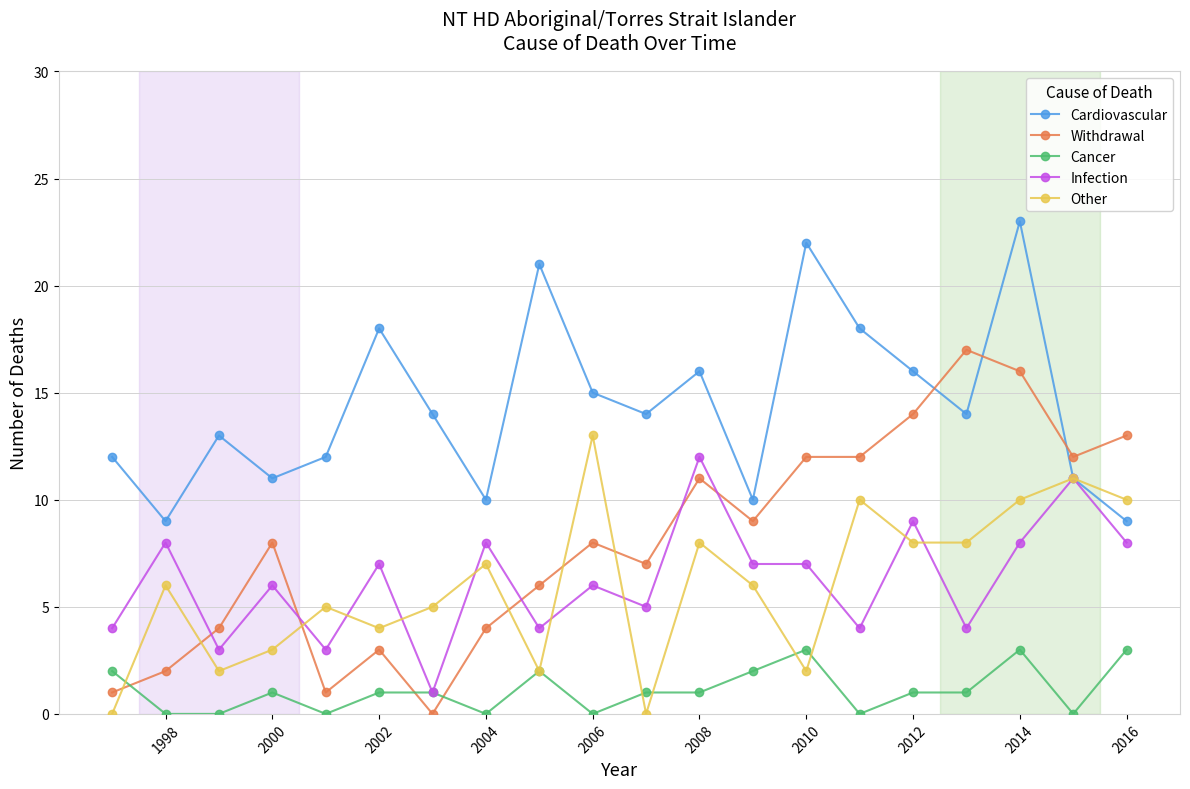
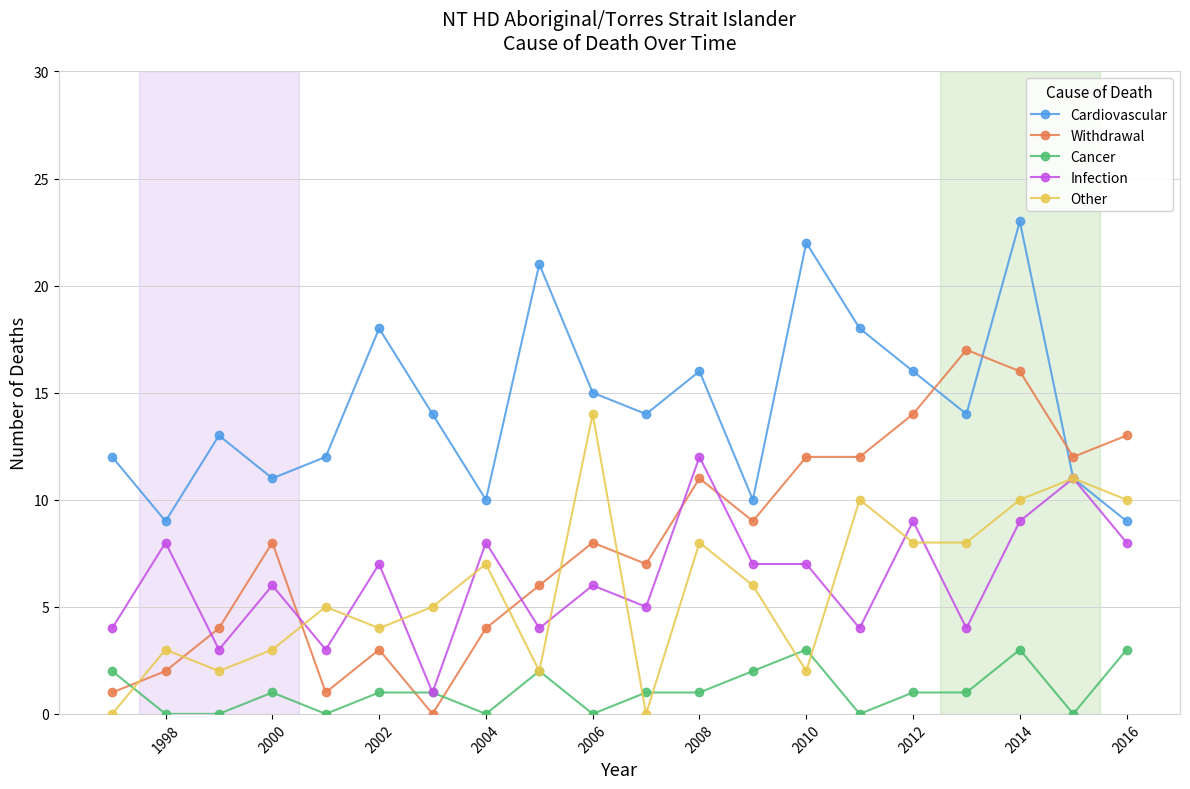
  {
    "Cardiovascular": {
      "1998": 9,
      "2000": 11,
      "2002": 18,
      "2004": 10,
      "2006": 15,
      "2008": 16,
      "2010": 22,
      "2012": 16,
      "2014": 23,
      "2016": 9
    },
    "Withdrawal": {
      "1998": 2,
      "2000": 8,
      "2002": 3,
      "2004": 4,
      "2006": 8,
      "2008": 11,
      "2010": 12,
      "2012": 14,
      "2014": 16,
      "2016": 13
    },
    "Cancer": {
      "1998": 0,
      "2000": 1,
      "2002": 1,
      "2004": 0,
      "2006": 0,
      "2008": 1,
      "2010": 3,
      "2012": 1,
      "2014": 3,
      "2016": 3
    },
    "Infection": {
      "1998": 8,
      "2000": 6,
      "2002": 7,
      "2004": 8,
      "2006": 6,
      "2008": 12,
      "2010": 7,
      "2012": 9,
-     "2014": 8,
+     "2014": 9,
      "2016": 8
    },
    "Other": {
-     "1998": 6,
+     "1998": 3,
      "2000": 3,
      "2002": 4,
      "2004": 7,
-     "2006": 13,
+     "2006": 14,
      "2008": 8,
      "2010": 2,
      "2012": 8,
      "2014": 10,
      "2016": 10
    }
  }
